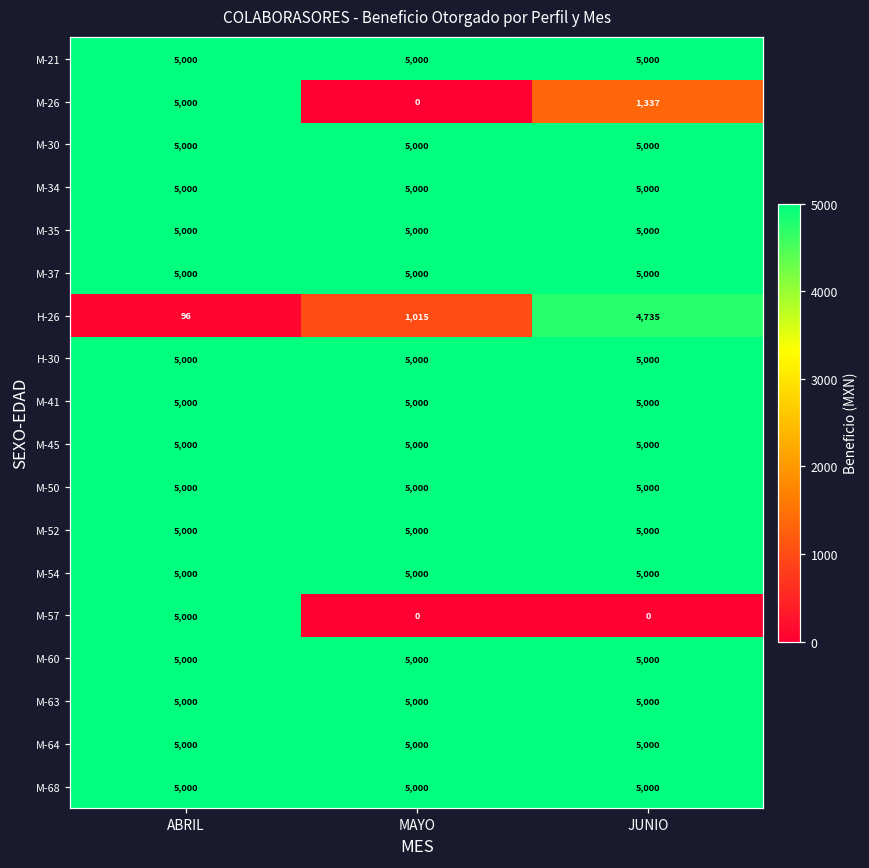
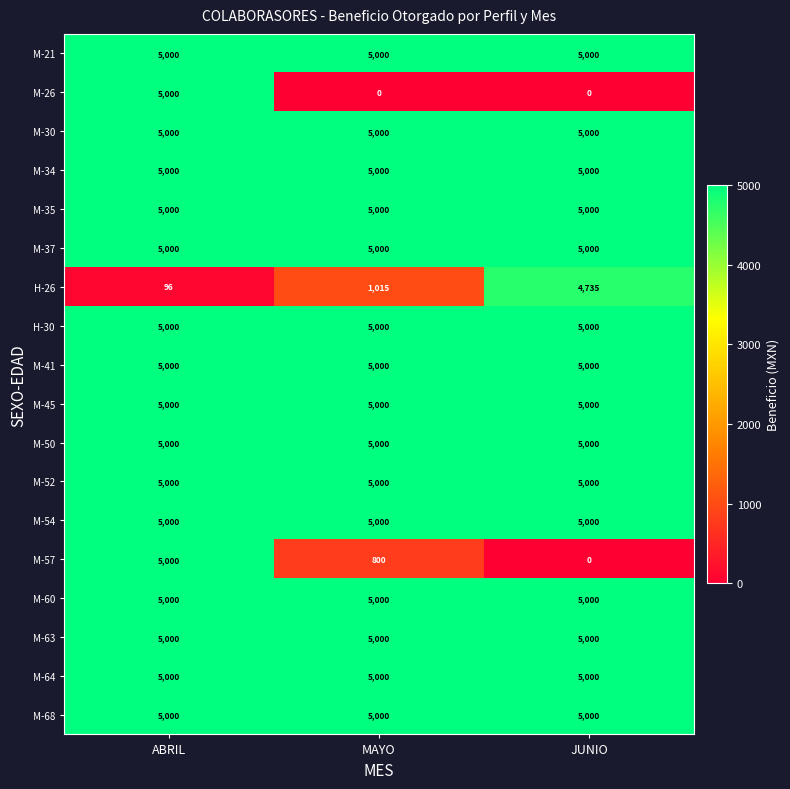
  {
    "M-21": {
      "ABRIL": "5,000",
      "MAYO": "5,000",
      "JUNIO": "5,000"
    },
    "M-26": {
      "ABRIL": "5,000",
      "MAYO": "0",
-     "JUNIO": "1,337"
+     "JUNIO": "0"
    },
    "M-30": {
      "ABRIL": "5,000",
      "MAYO": "5,000",
      "JUNIO": "5,000"
    },
    "M-34": {
      "ABRIL": "5,000",
      "MAYO": "5,000",
      "JUNIO": "5,000"
    },
    "M-35": {
      "ABRIL": "5,000",
      "MAYO": "5,000",
      "JUNIO": "5,000"
    },
    "M-37": {
      "ABRIL": "5,000",
      "MAYO": "5,000",
      "JUNIO": "5,000"
    },
    "H-26": {
      "ABRIL": "96",
      "MAYO": "1,015",
      "JUNIO": "4,735"
    },
    "H-30": {
      "ABRIL": "5,000",
      "MAYO": "5,000",
      "JUNIO": "5,000"
    },
    "M-41": {
      "ABRIL": "5,000",
      "MAYO": "5,000",
      "JUNIO": "5,000"
    },
    "M-45": {
      "ABRIL": "5,000",
      "MAYO": "5,000",
      "JUNIO": "5,000"
    },
    "M-50": {
      "ABRIL": "5,000",
      "MAYO": "5,000",
      "JUNIO": "5,000"
    },
    "M-52": {
      "ABRIL": "5,000",
      "MAYO": "5,000",
      "JUNIO": "5,000"
    },
    "M-54": {
      "ABRIL": "5,000",
      "MAYO": "5,000",
      "JUNIO": "5,000"
    },
    "M-57": {
      "ABRIL": "5,000",
-     "MAYO": "0",
+     "MAYO": "800",
      "JUNIO": "0"
    },
    "M-60": {
      "ABRIL": "5,000",
      "MAYO": "5,000",
      "JUNIO": "5,000"
    },
    "M-63": {
      "ABRIL": "5,000",
      "MAYO": "5,000",
      "JUNIO": "5,000"
    },
    "M-64": {
      "ABRIL": "5,000",
      "MAYO": "5,000",
      "JUNIO": "5,000"
    },
    "M-68": {
      "ABRIL": "5,000",
      "MAYO": "5,000",
      "JUNIO": "5,000"
    }
  }
